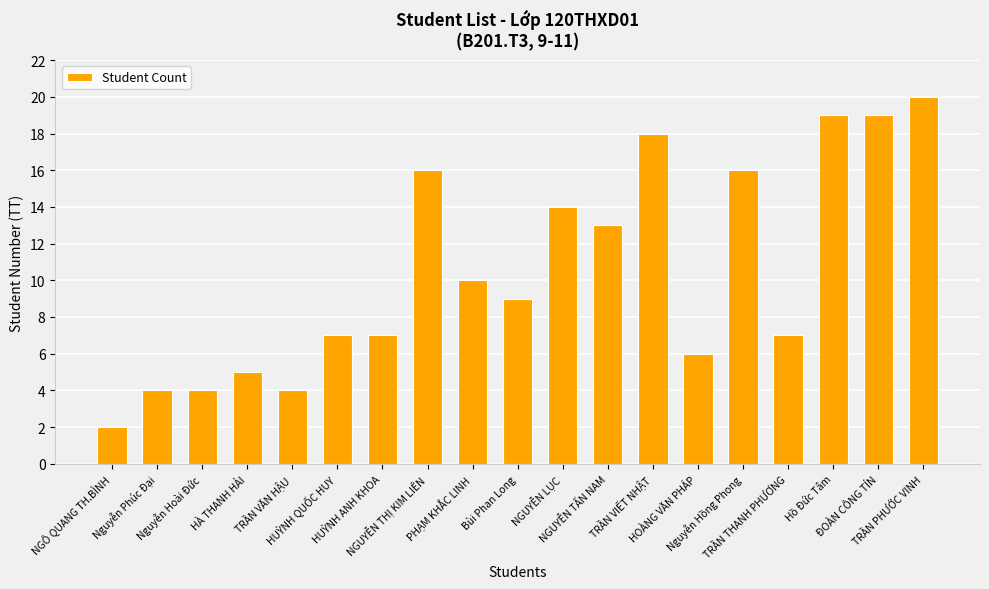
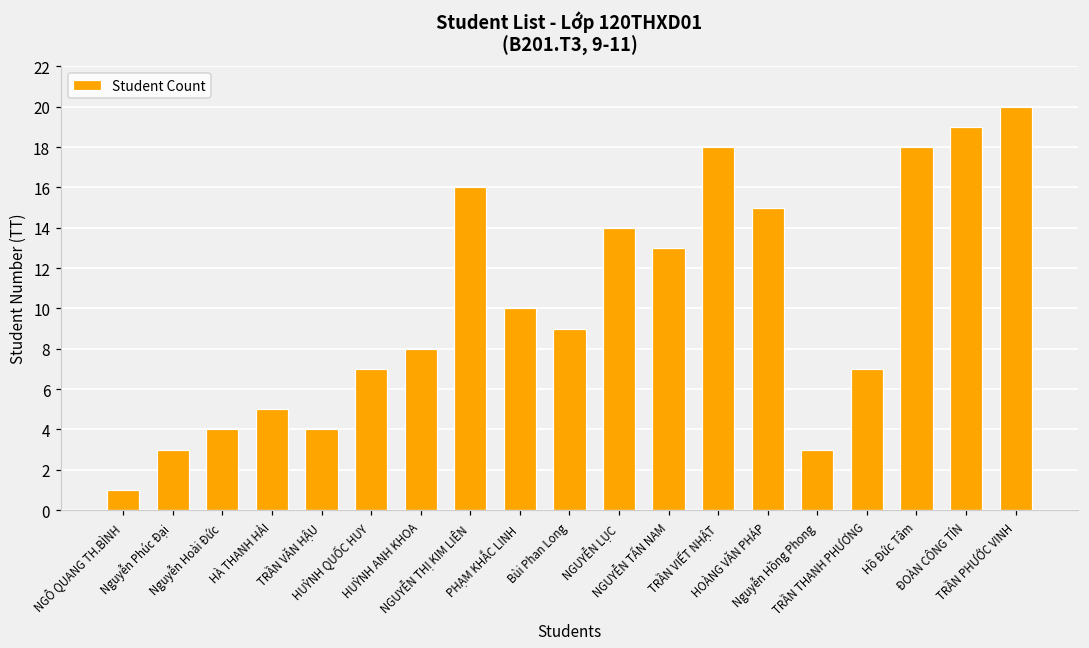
  {
-   "NGÔ QUANG TH.BÌNH": 2,
-   "Nguyễn Phúc Đại": 4,
+   "NGÔ QUANG TH.BÌNH": 1,
+   "Nguyễn Phúc Đại": 3,
    "Nguyễn Hoài Đức": 4,
    "HÀ THANH HẢI": 5,
    "TRẦN VĂN HẬU": 4,
    "HUỲNH QUỐC HUY": 7,
-   "HUỲNH ANH KHOA": 7,
+   "HUỲNH ANH KHOA": 8,
    "NGUYỄN THỊ KIM LIÊN": 16,
    "PHẠM KHẮC LINH": 10,
    "Bùi Phan Long": 9,
    "NGUYỄN LỤC": 14,
    "NGUYỄN TẤN NAM": 13,
    "TRẦN VIẾT NHẬT": 18,
-   "HOÀNG VĂN PHÁP": 6,
-   "Nguyễn Hồng Phong": 16,
+   "HOÀNG VĂN PHÁP": 15,
+   "Nguyễn Hồng Phong": 3,
    "TRẦN THANH PHƯƠNG": 7,
-   "Hồ Đức Tâm": 19,
+   "Hồ Đức Tâm": 18,
    "ĐOÀN CÔNG TÍN": 19,
    "TRẦN PHƯỚC VINH": 20
  }
